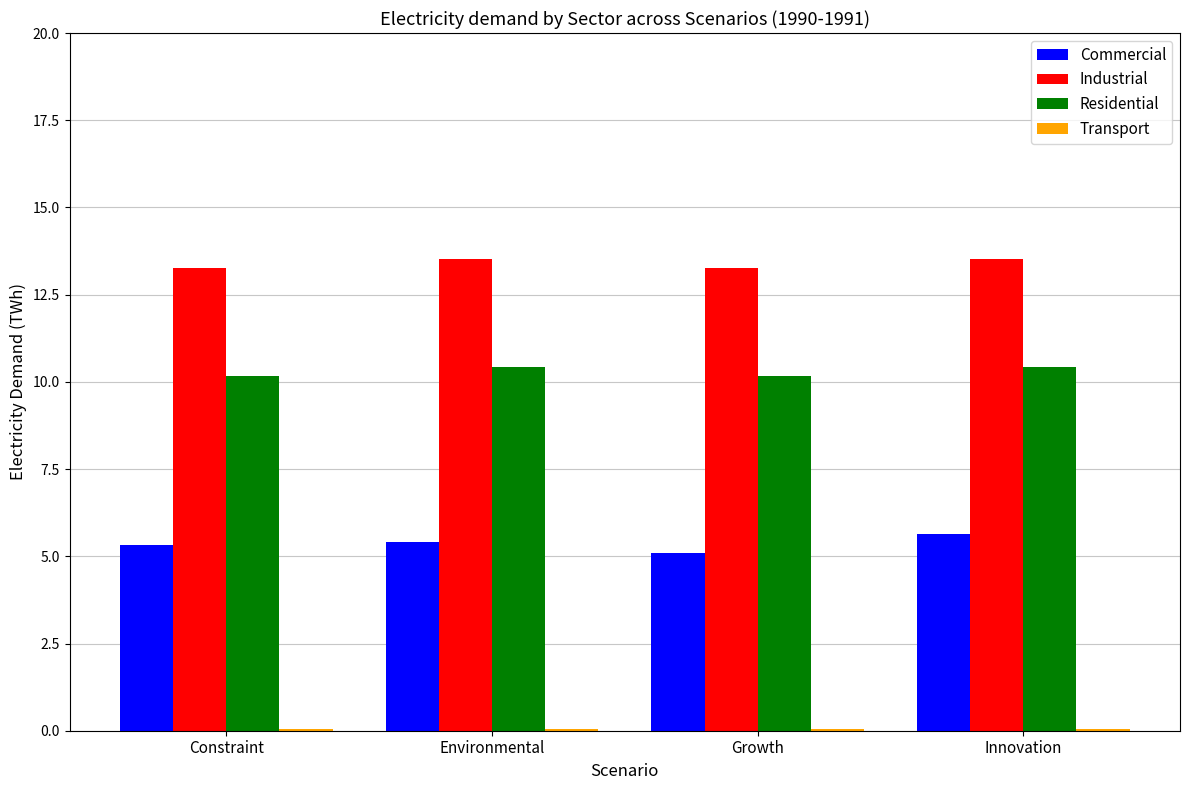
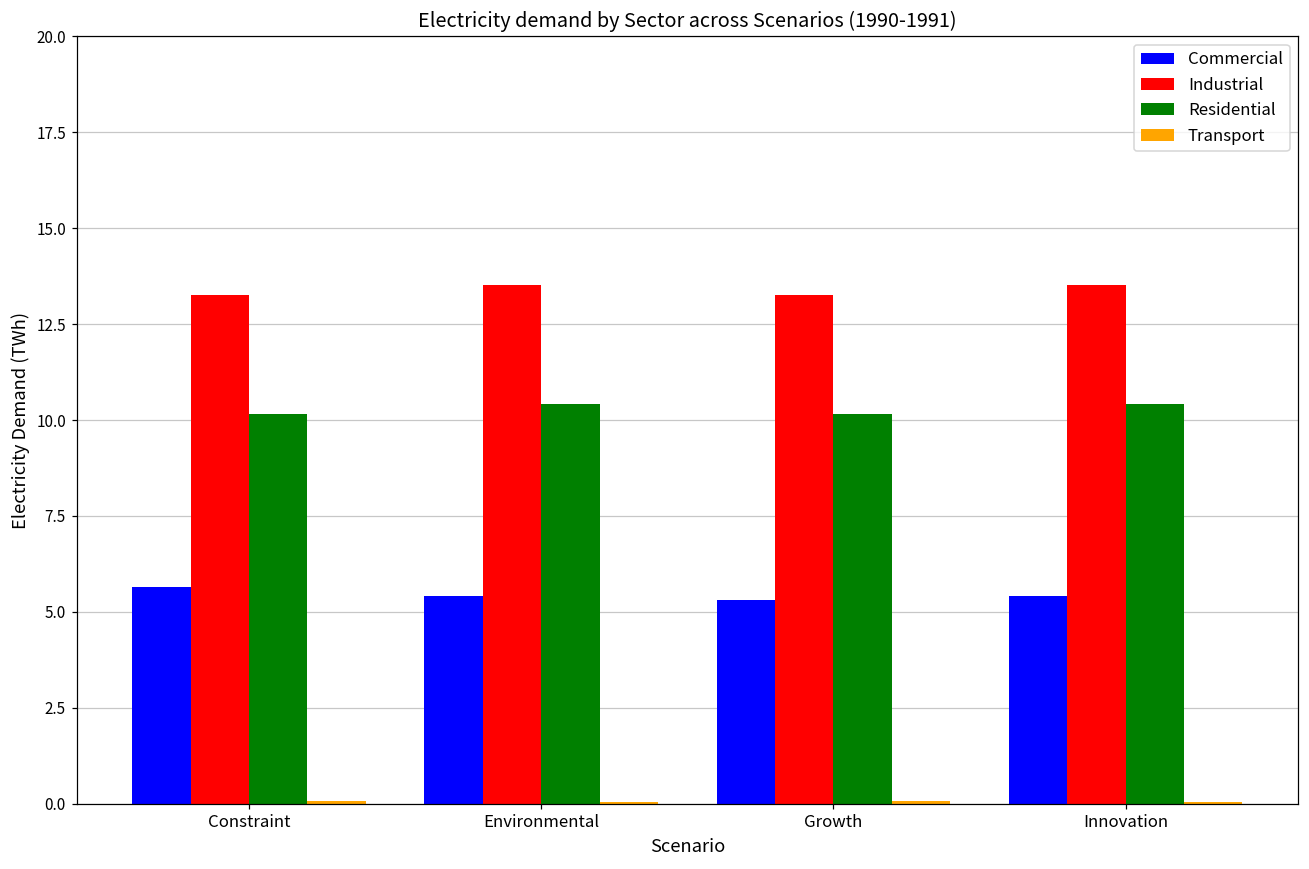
  {
    "Commercial": {
-     "Constraint": 5.3,
+     "Constraint": 5.6,
      "Environmental": 5.4,
-     "Growth": 5.1,
-     "Innovation": 5.7
+     "Growth": 5.3,
+     "Innovation": 5.4
    },
    "Industrial": {
      "Constraint": 13.3,
      "Environmental": 13.5,
      "Growth": 13.3,
      "Innovation": 13.5
    },
    "Residential": {
      "Constraint": 10.2,
      "Environmental": 10.4,
      "Growth": 10.2,
      "Innovation": 10.4
    }
  }
